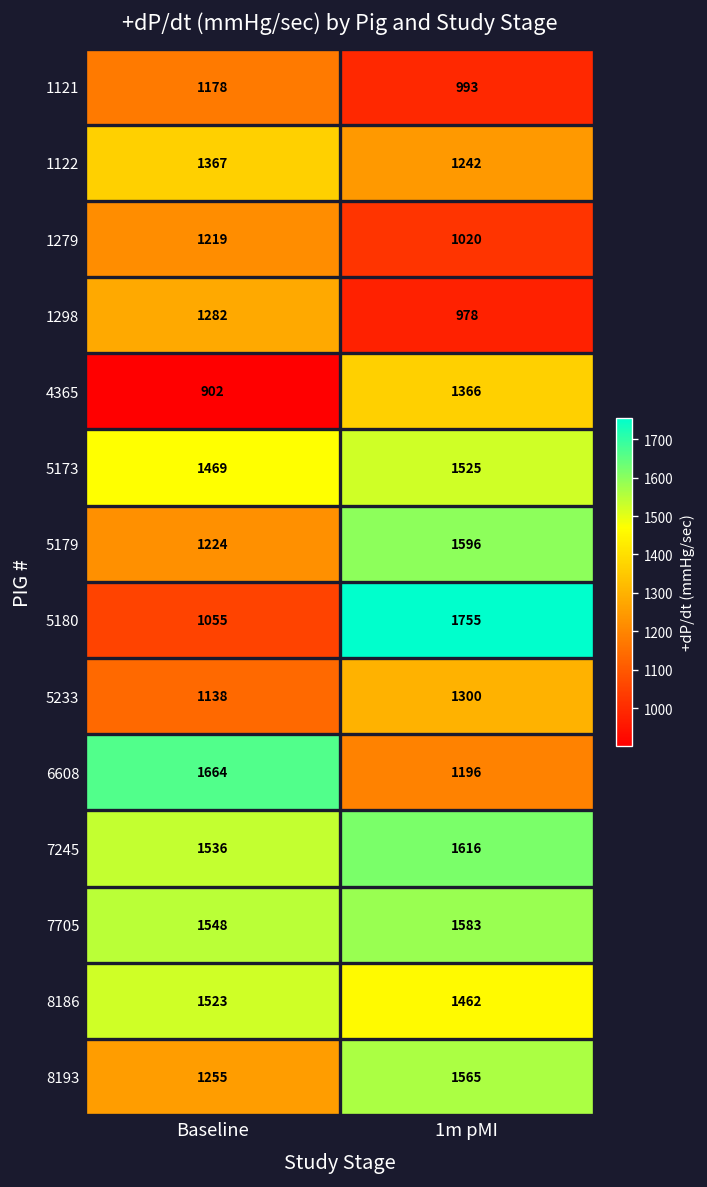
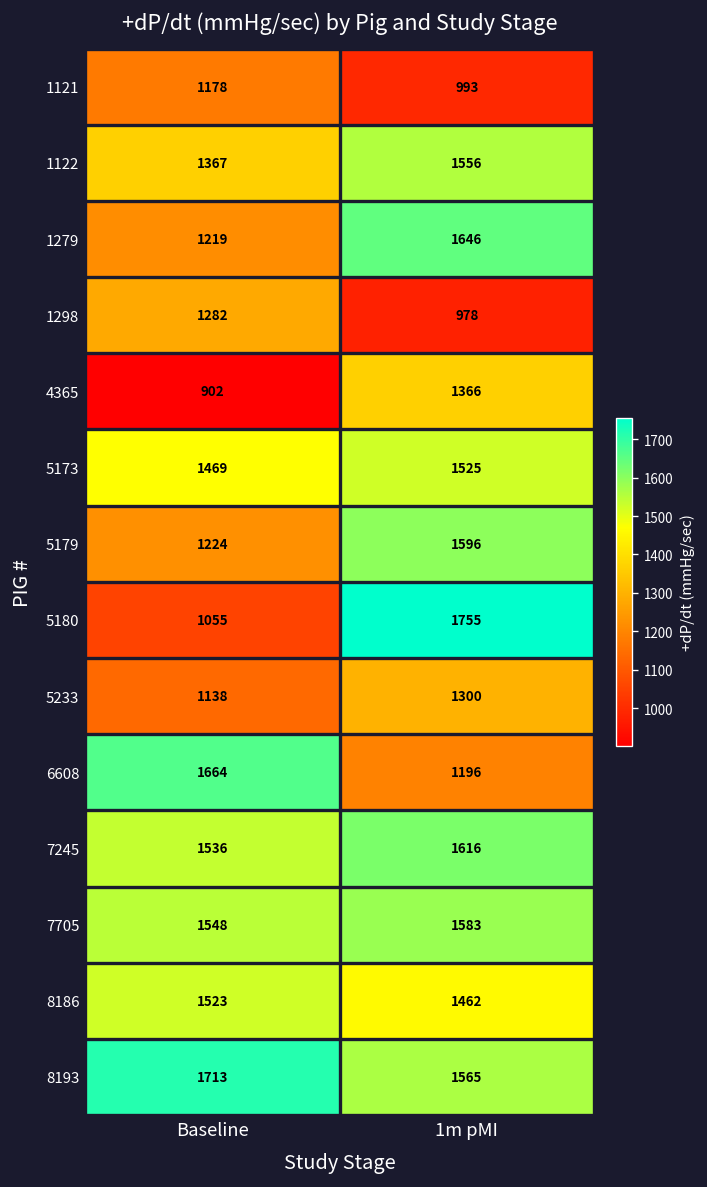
  {
    "1121": {
      "Baseline": 1178,
      "1m pMI": 993
    },
    "1122": {
      "Baseline": 1367,
-     "1m pMI": 1242
+     "1m pMI": 1556
    },
    "1279": {
      "Baseline": 1219,
-     "1m pMI": 1020
+     "1m pMI": 1646
    },
    "1298": {
      "Baseline": 1282,
      "1m pMI": 978
    },
    "4365": {
      "Baseline": 902,
      "1m pMI": 1366
    },
    "5173": {
      "Baseline": 1469,
      "1m pMI": 1525
    },
    "5179": {
      "Baseline": 1224,
      "1m pMI": 1596
    },
    "5180": {
      "Baseline": 1055,
      "1m pMI": 1755
    },
    "5233": {
      "Baseline": 1138,
      "1m pMI": 1300
    },
    "6608": {
      "Baseline": 1664,
      "1m pMI": 1196
    },
    "7245": {
      "Baseline": 1536,
      "1m pMI": 1616
    },
    "7705": {
      "Baseline": 1548,
      "1m pMI": 1583
    },
    "8186": {
      "Baseline": 1523,
      "1m pMI": 1462
    },
    "8193": {
-     "Baseline": 1255,
+     "Baseline": 1713,
      "1m pMI": 1565
    }
  }
